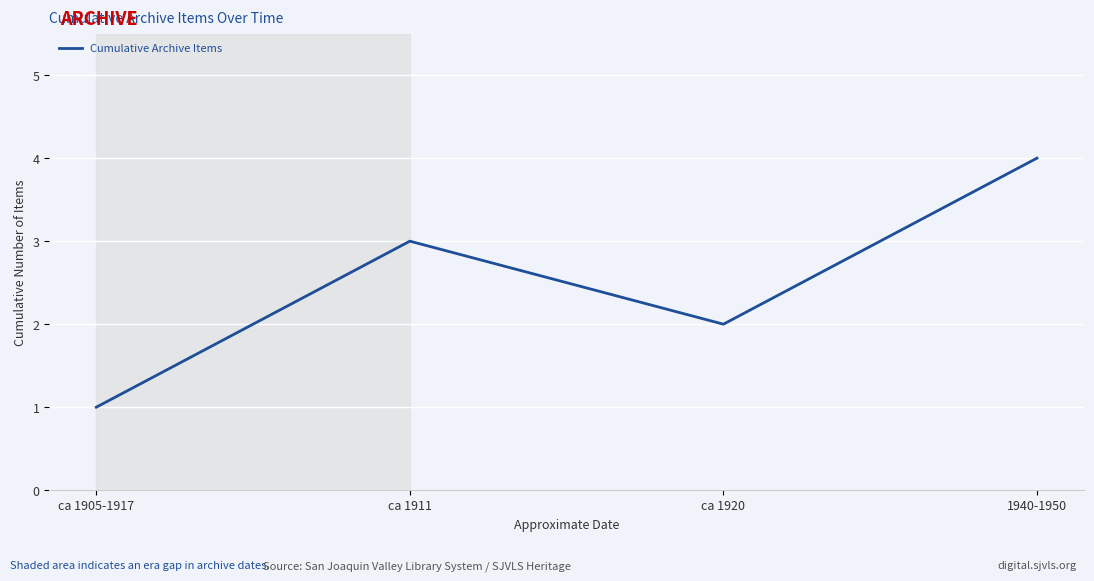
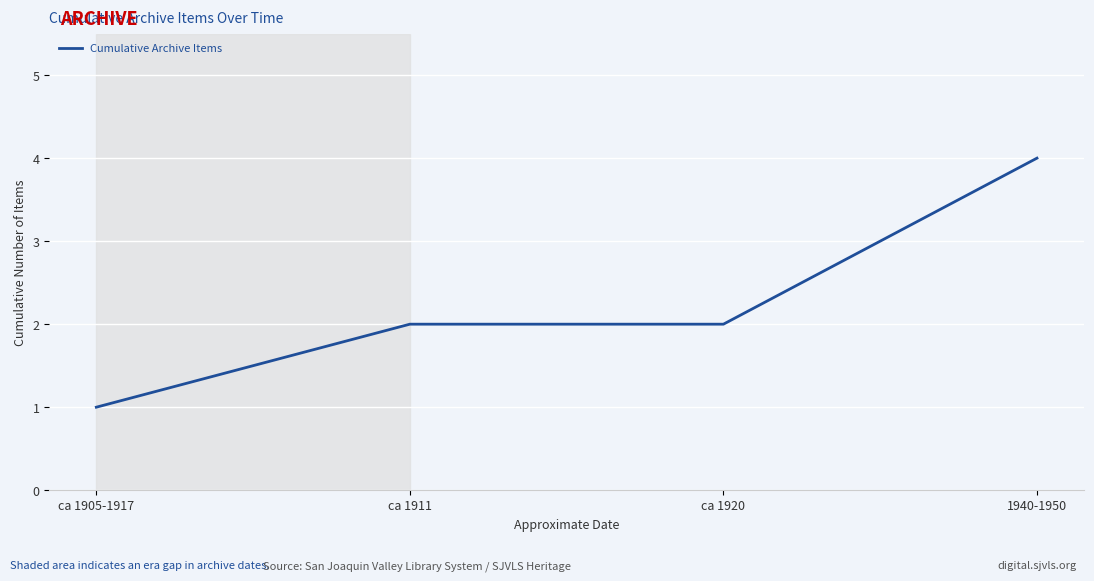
  {
    "ca 1905-1917": 1,
-   "ca 1911": 3,
+   "ca 1911": 2,
    "ca 1920": 2,
    "1940-1950": 4
  }
